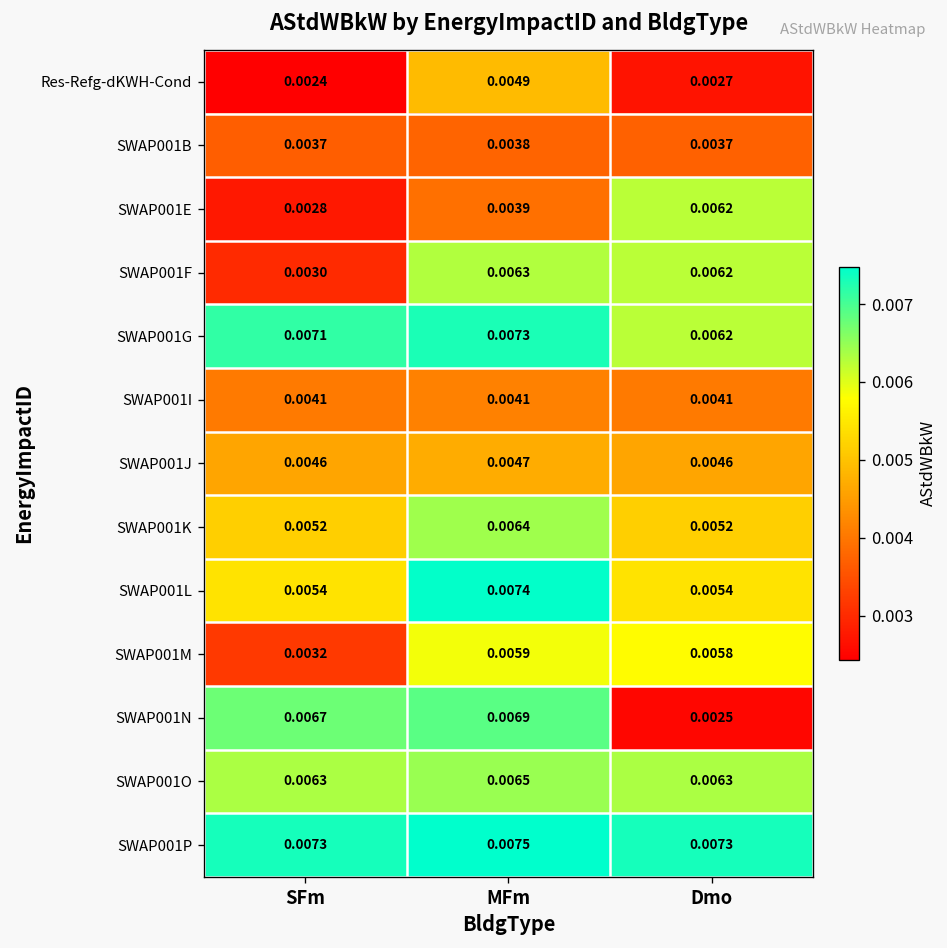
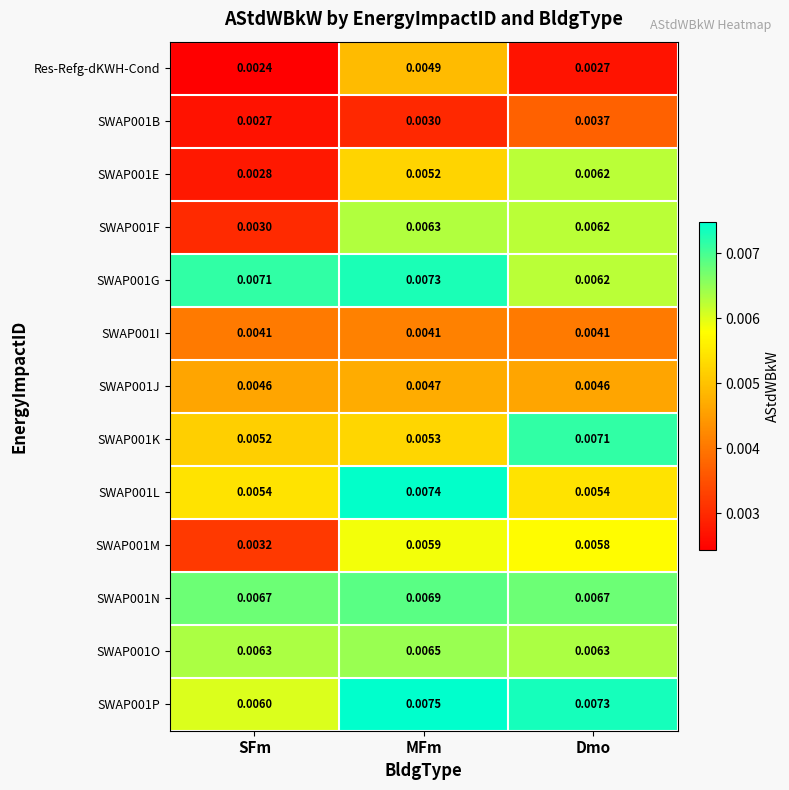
  {
    "Res-Refg-dKWH-Cond": {
      "SFm": 0.0024,
      "MFm": 0.0049,
      "Dmo": 0.0027
    },
    "SWAP001B": {
-     "SFm": 0.0037,
-     "MFm": 0.0038,
+     "SFm": 0.0027,
+     "MFm": 0.0030,
      "Dmo": 0.0037
    },
    "SWAP001E": {
      "SFm": 0.0028,
-     "MFm": 0.0039,
+     "MFm": 0.0052,
      "Dmo": 0.0062
    },
    "SWAP001F": {
      "SFm": 0.0030,
      "MFm": 0.0063,
      "Dmo": 0.0062
    },
    "SWAP001G": {
      "SFm": 0.0071,
      "MFm": 0.0073,
      "Dmo": 0.0062
    },
    "SWAP001I": {
      "SFm": 0.0041,
      "MFm": 0.0041,
      "Dmo": 0.0041
    },
    "SWAP001J": {
      "SFm": 0.0046,
      "MFm": 0.0047,
      "Dmo": 0.0046
    },
    "SWAP001K": {
      "SFm": 0.0052,
-     "MFm": 0.0064,
-     "Dmo": 0.0052
+     "MFm": 0.0053,
+     "Dmo": 0.0071
    },
    "SWAP001L": {
      "SFm": 0.0054,
      "MFm": 0.0074,
      "Dmo": 0.0054
    },
    "SWAP001M": {
      "SFm": 0.0032,
      "MFm": 0.0059,
      "Dmo": 0.0058
    },
    "SWAP001N": {
      "SFm": 0.0067,
      "MFm": 0.0069,
-     "Dmo": 0.0025
+     "Dmo": 0.0067
    },
    "SWAP001O": {
      "SFm": 0.0063,
      "MFm": 0.0065,
      "Dmo": 0.0063
    },
    "SWAP001P": {
-     "SFm": 0.0073,
+     "SFm": 0.0060,
      "MFm": 0.0075,
      "Dmo": 0.0073
    }
  }
